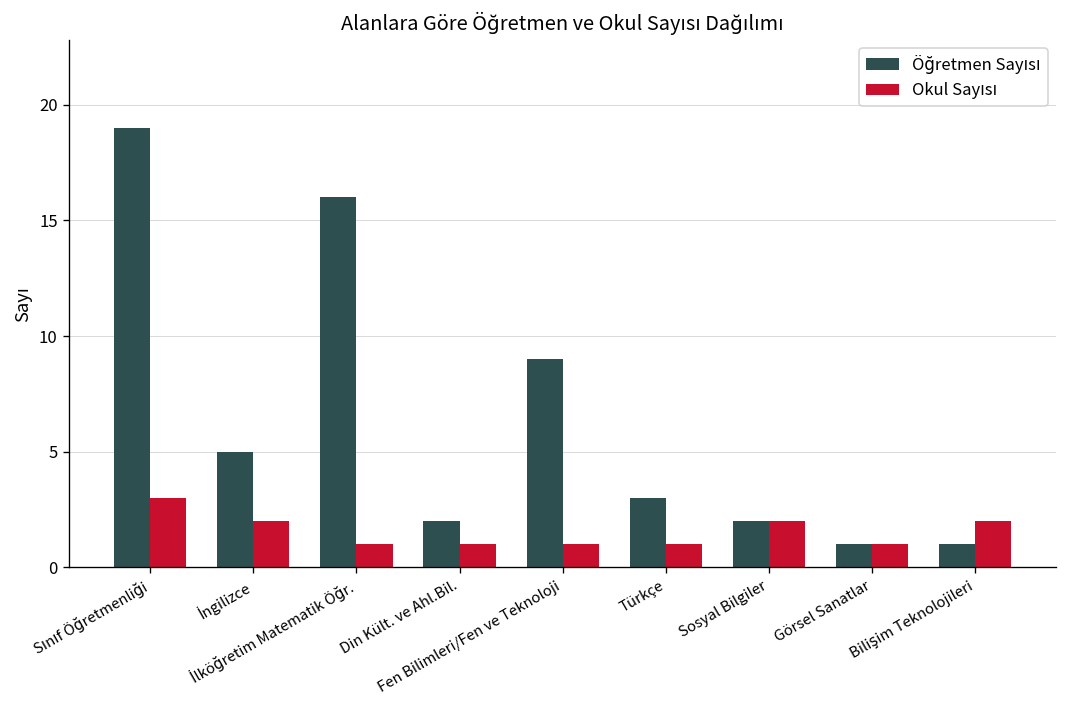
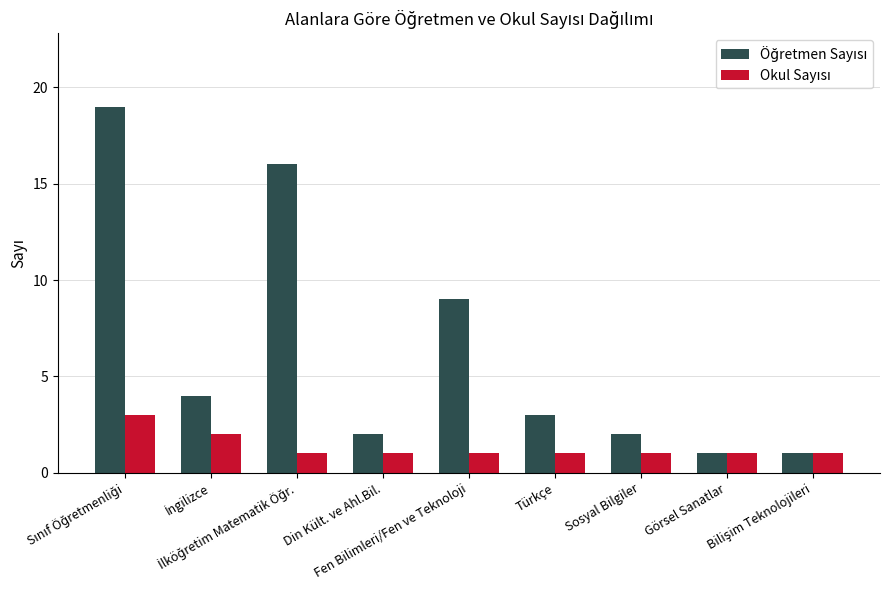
  {
    "Öğretmen Sayısı": {
      "Sınıf Öğretmenliği": 19,
-     "İngilizce": 5,
+     "İngilizce": 4,
      "İlköğretim Matematik Öğr.": 16,
      "Din Kült. ve Ahl.Bil.": 2,
      "Fen Bilimleri/Fen ve Teknoloji": 9,
      "Türkçe": 3,
      "Sosyal Bilgiler": 2,
      "Görsel Sanatlar": 1,
      "Bilişim Teknolojileri": 1
    },
    "Okul Sayısı": {
      "Sınıf Öğretmenliği": 3,
      "İngilizce": 2,
      "İlköğretim Matematik Öğr.": 1,
      "Din Kült. ve Ahl.Bil.": 1,
      "Fen Bilimleri/Fen ve Teknoloji": 1,
      "Türkçe": 1,
-     "Sosyal Bilgiler": 2,
+     "Sosyal Bilgiler": 1,
      "Görsel Sanatlar": 1,
-     "Bilişim Teknolojileri": 2
+     "Bilişim Teknolojileri": 1
    }
  }
